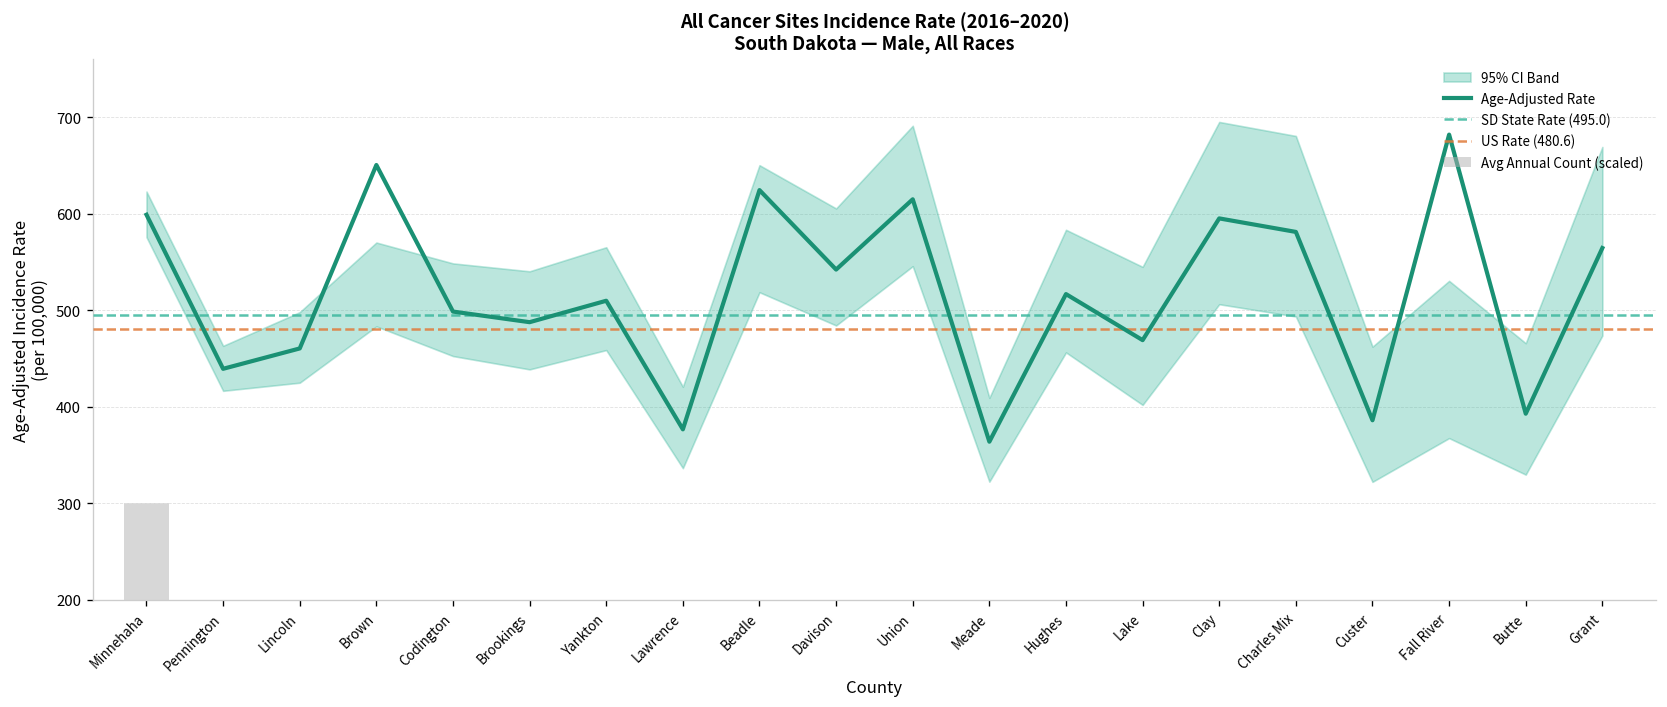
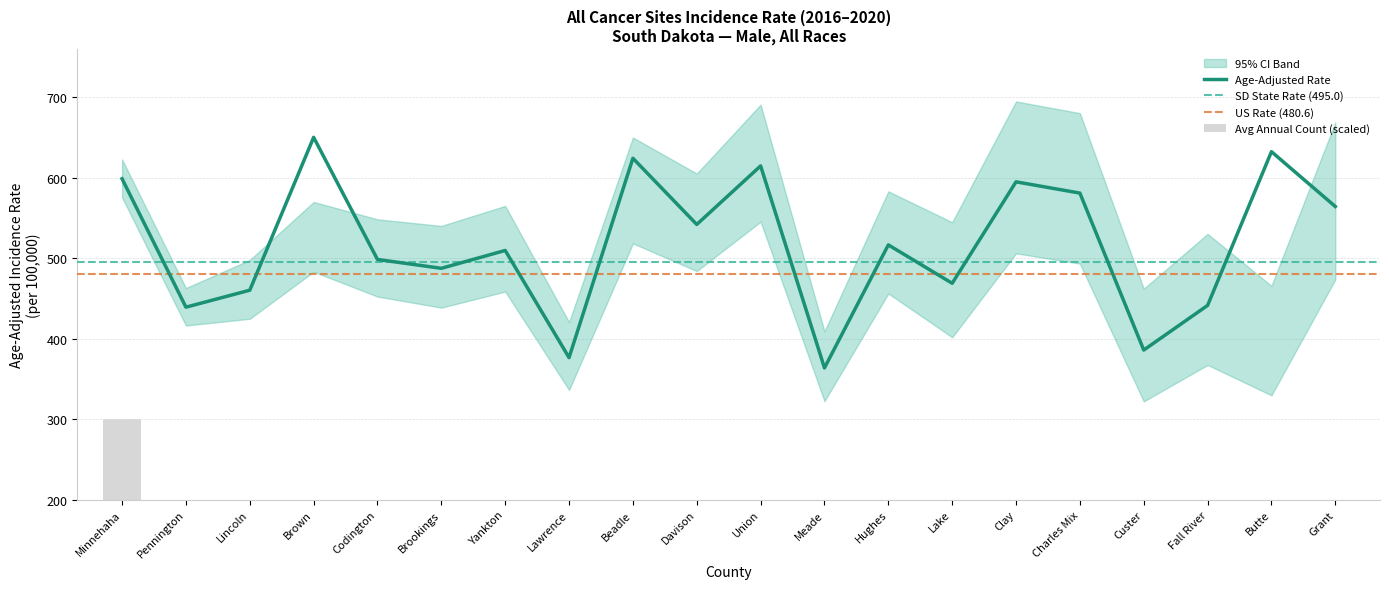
  {
    "Age-Adjusted Rate": {
      "Minnehaha": 600,
      "Pennington": 440,
      "Lincoln": 460,
      "Brown": 650,
      "Codington": 500,
      "Brookings": 490,
      "Yankton": 510,
      "Lawrence": 380,
      "Beadle": 620,
      "Davison": 540,
      "Union": 610,
      "Meade": 360,
      "Hughes": 520,
      "Lake": 470,
      "Clay": 600,
      "Charles Mix": 580,
      "Custer": 390,
-     "Fall River": 680,
-     "Butte": 390,
+     "Fall River": 440,
+     "Butte": 630,
      "Grant": 560
    }
  }
